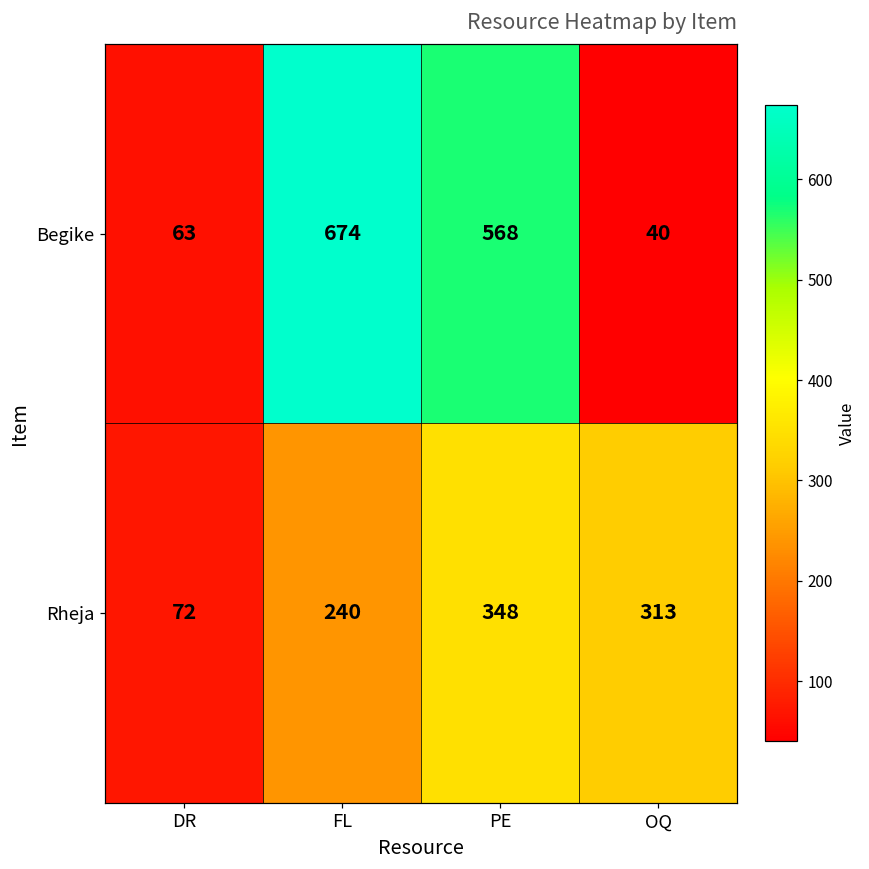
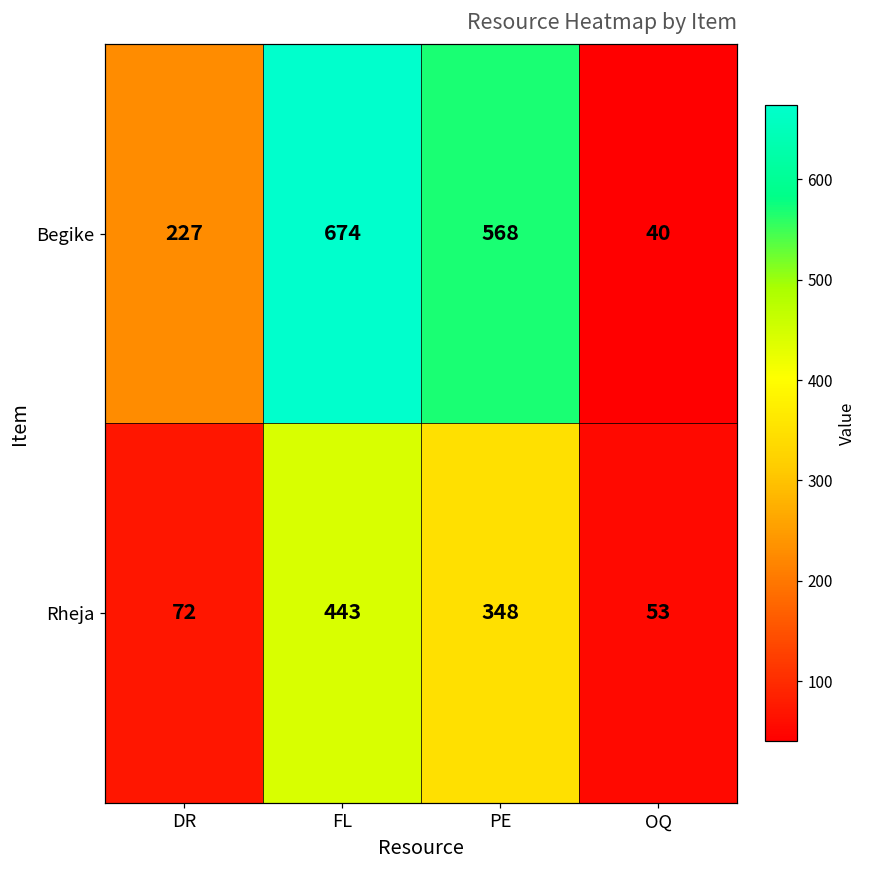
  {
    "Begike": {
-     "DR": 63,
+     "DR": 227,
      "FL": 674,
      "PE": 568,
      "OQ": 40
    },
    "Rheja": {
      "DR": 72,
-     "FL": 240,
+     "FL": 443,
      "PE": 348,
-     "OQ": 313
+     "OQ": 53
    }
  }
